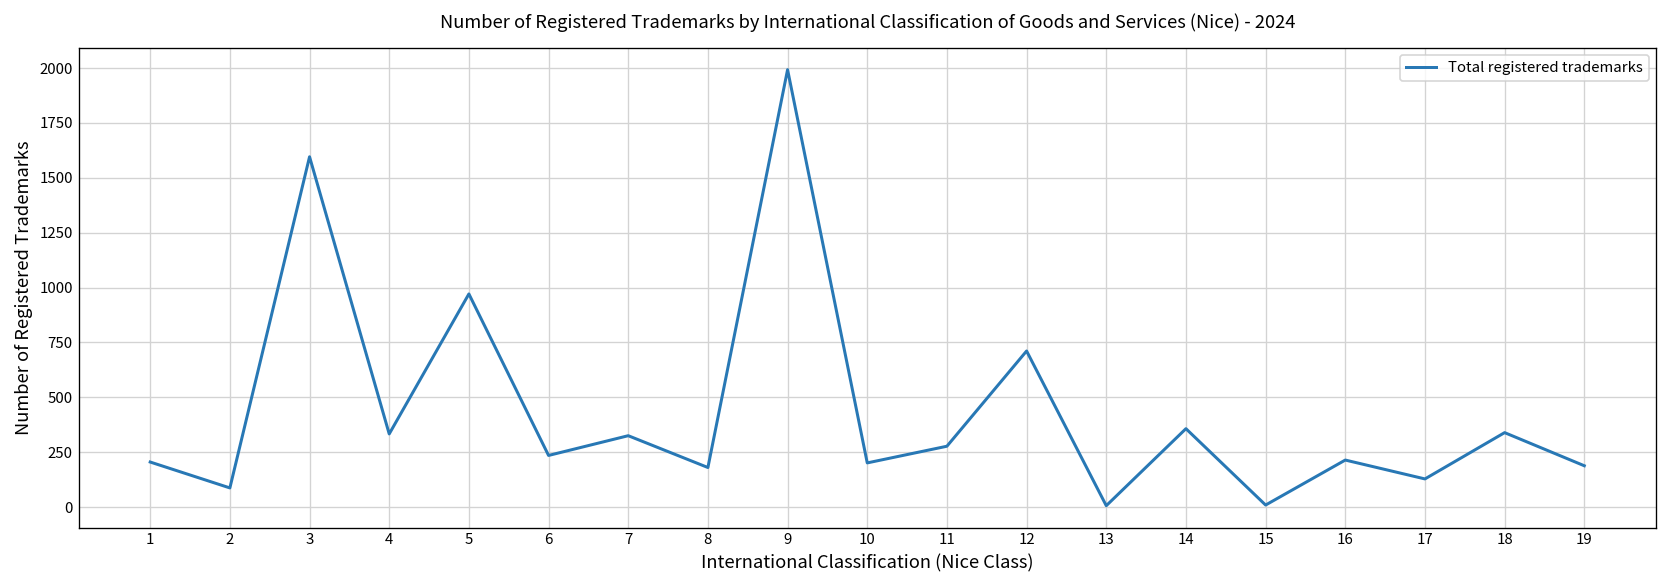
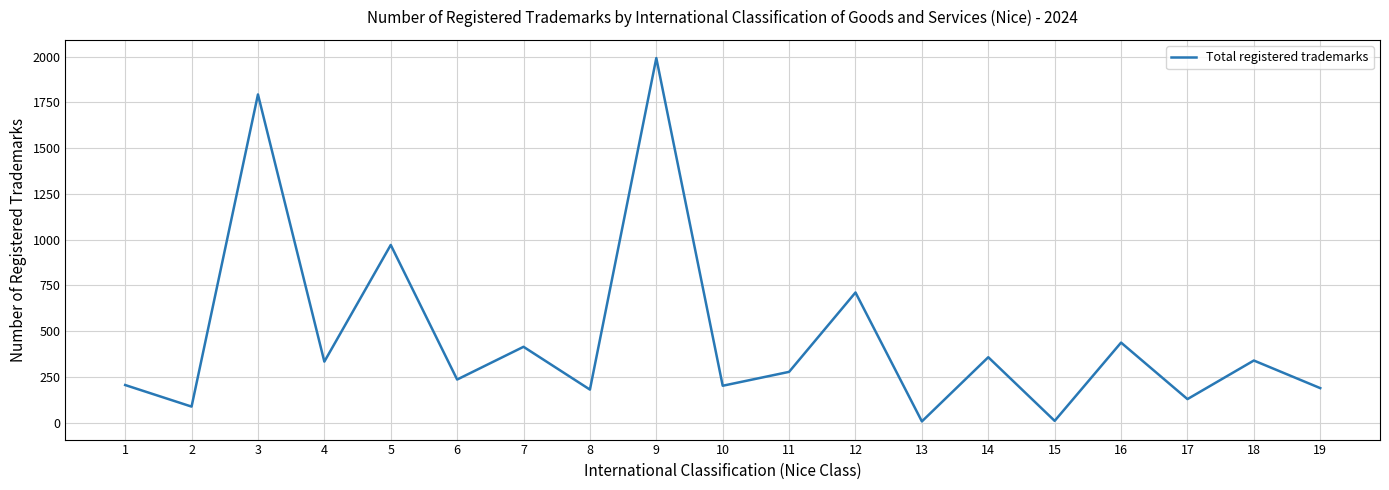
  {
    "1": 210,
    "2": 90,
-   "3": 1600,
+   "3": 1790,
    "4": 330,
    "5": 970,
    "6": 240,
-   "7": 330,
+   "7": 410,
    "8": 180,
    "9": 1990,
    "10": 200,
    "11": 280,
    "12": 710,
    "13": 10,
    "14": 360,
    "15": 10,
-   "16": 210,
+   "16": 440,
    "17": 130,
    "18": 340,
    "19": 190
  }
